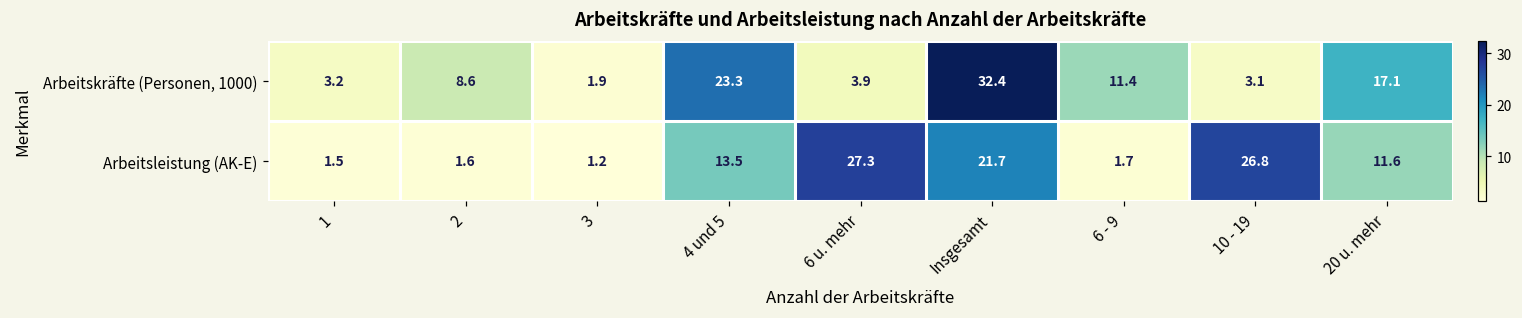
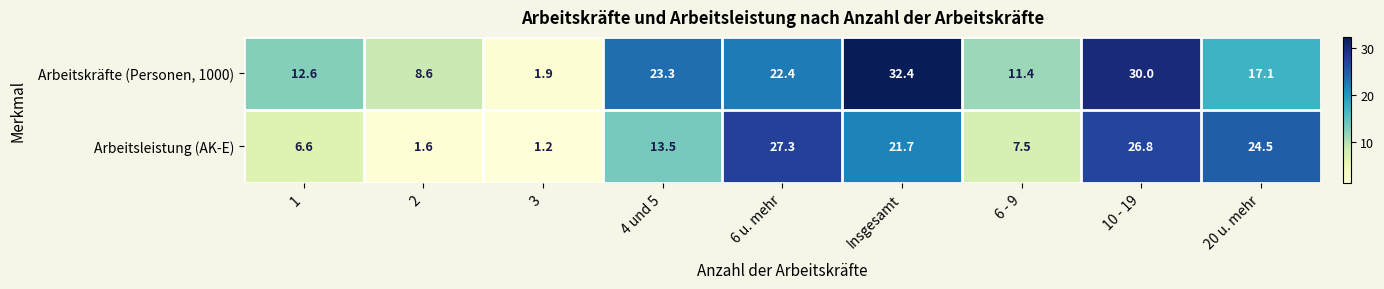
  {
    "Arbeitskräfte (Personen, 1000)": {
-     "1": 3.2,
+     "1": 12.6,
      "2": 8.6,
      "3": 1.9,
      "4 und 5": 23.3,
-     "6 u. mehr": 3.9,
+     "6 u. mehr": 22.4,
      "Insgesamt": 32.4,
      "6 - 9": 11.4,
-     "10 - 19": 3.1,
+     "10 - 19": 30.0,
      "20 u. mehr": 17.1
    },
    "Arbeitsleistung (AK-E)": {
-     "1": 1.5,
+     "1": 6.6,
      "2": 1.6,
      "3": 1.2,
      "4 und 5": 13.5,
      "6 u. mehr": 27.3,
      "Insgesamt": 21.7,
-     "6 - 9": 1.7,
+     "6 - 9": 7.5,
      "10 - 19": 26.8,
-     "20 u. mehr": 11.6
+     "20 u. mehr": 24.5
    }
  }
